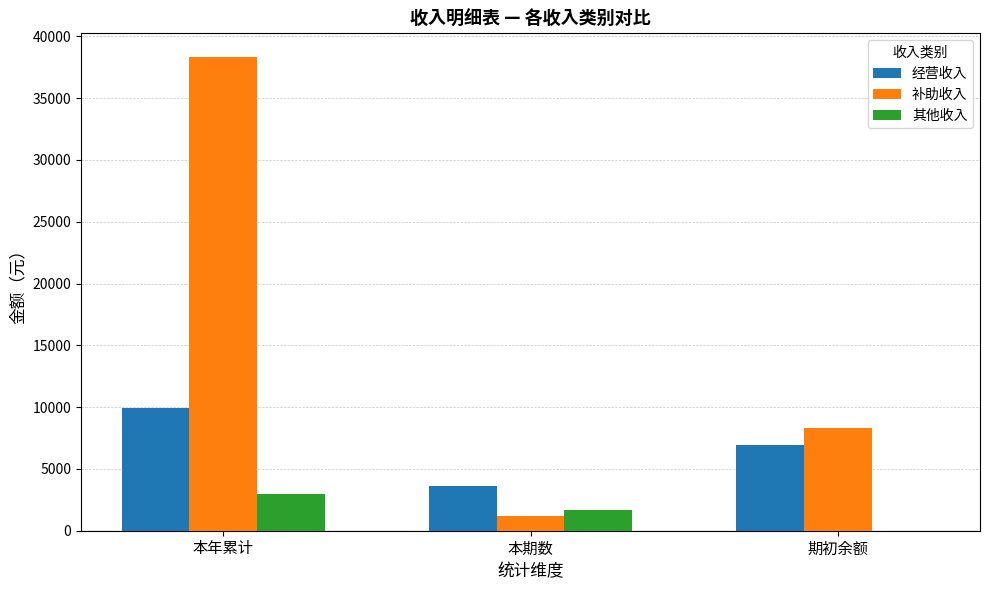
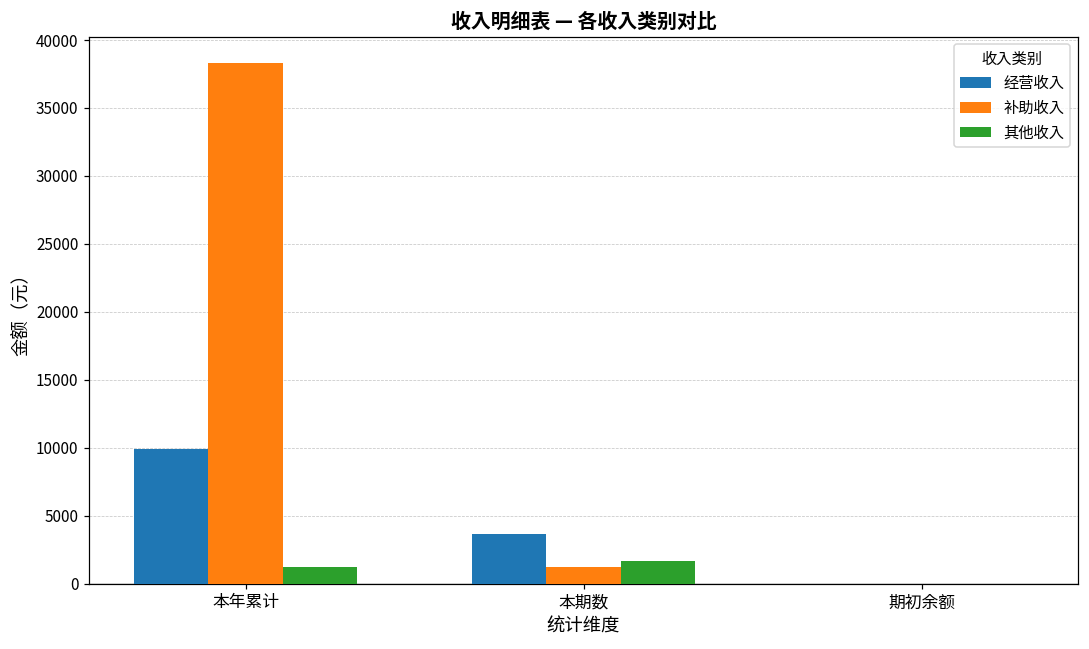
  {
    "经营收入": {
      "本年累计": 9900,
      "本期数": 3600,
-     "期初余额": 6900
+     "期初余额": 0
    },
    "补助收入": {
      "本年累计": 38300,
      "本期数": 1200,
-     "期初余额": 8300
+     "期初余额": 0
    },
    "其他收入": {
-     "本年累计": 3000,
+     "本年累计": 1200,
      "本期数": 1700,
      "期初余额": 0
    }
  }
